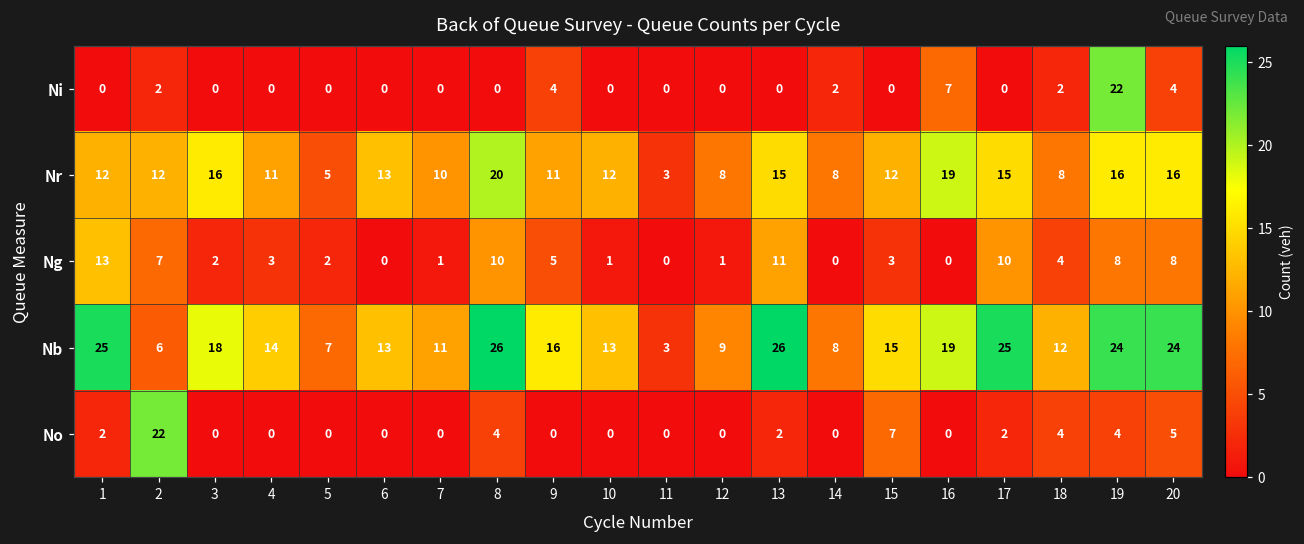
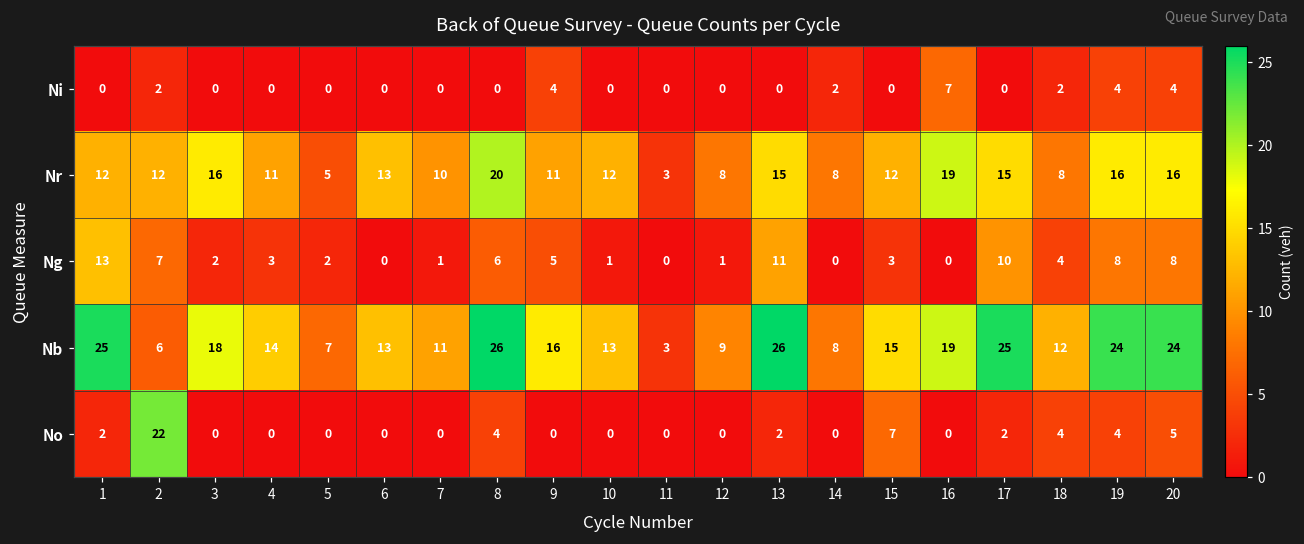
  {
    "Ni": {
      "1": 0,
      "2": 2,
      "3": 0,
      "4": 0,
      "5": 0,
      "6": 0,
      "7": 0,
      "8": 0,
      "9": 4,
      "10": 0,
      "11": 0,
      "12": 0,
      "13": 0,
      "14": 2,
      "15": 0,
      "16": 7,
      "17": 0,
      "18": 2,
-     "19": 22,
+     "19": 4,
      "20": 4
    },
    "Nr": {
      "1": 12,
      "2": 12,
      "3": 16,
      "4": 11,
      "5": 5,
      "6": 13,
      "7": 10,
      "8": 20,
      "9": 11,
      "10": 12,
      "11": 3,
      "12": 8,
      "13": 15,
      "14": 8,
      "15": 12,
      "16": 19,
      "17": 15,
      "18": 8,
      "19": 16,
      "20": 16
    },
    "Ng": {
      "1": 13,
      "2": 7,
      "3": 2,
      "4": 3,
      "5": 2,
      "6": 0,
      "7": 1,
-     "8": 10,
+     "8": 6,
      "9": 5,
      "10": 1,
      "11": 0,
      "12": 1,
      "13": 11,
      "14": 0,
      "15": 3,
      "16": 0,
      "17": 10,
      "18": 4,
      "19": 8,
      "20": 8
    },
    "Nb": {
      "1": 25,
      "2": 6,
      "3": 18,
      "4": 14,
      "5": 7,
      "6": 13,
      "7": 11,
      "8": 26,
      "9": 16,
      "10": 13,
      "11": 3,
      "12": 9,
      "13": 26,
      "14": 8,
      "15": 15,
      "16": 19,
      "17": 25,
      "18": 12,
      "19": 24,
      "20": 24
    },
    "No": {
      "1": 2,
      "2": 22,
      "3": 0,
      "4": 0,
      "5": 0,
      "6": 0,
      "7": 0,
      "8": 4,
      "9": 0,
      "10": 0,
      "11": 0,
      "12": 0,
      "13": 2,
      "14": 0,
      "15": 7,
      "16": 0,
      "17": 2,
      "18": 4,
      "19": 4,
      "20": 5
    }
  }
